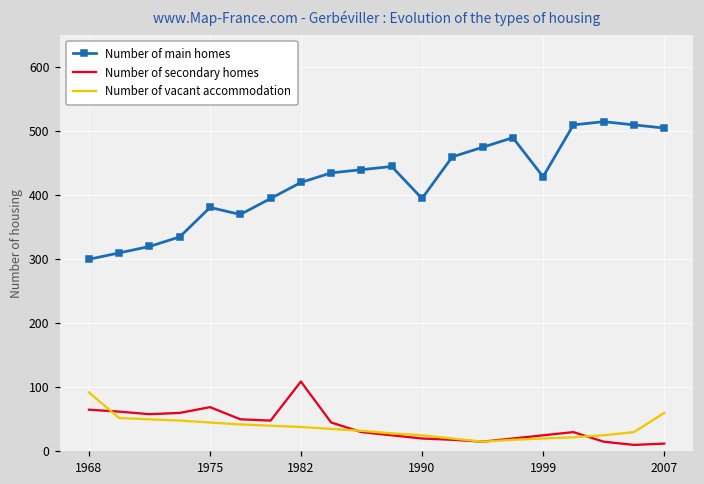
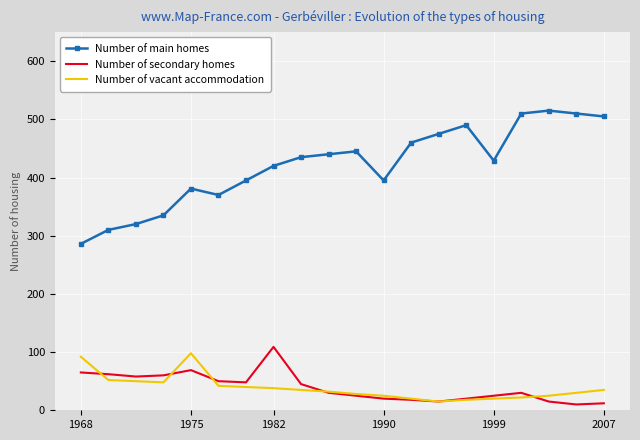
  {
    "Number of main homes": {
-     "1968": 300,
+     "1968": 290,
      "1975": 380,
      "1982": 420,
      "1990": 400,
      "1999": 430,
      "2007": 510
    },
    "Number of secondary homes": {
      "1968": 70,
      "1975": 70,
      "1982": 110,
      "1990": 20,
      "1999": 30,
      "2007": 10
    },
    "Number of vacant accommodation": {
      "1968": 90,
-     "1975": 50,
+     "1975": 100,
      "1982": 40,
      "1990": 30,
      "1999": 20,
-     "2007": 60
+     "2007": 40
    }
  }
